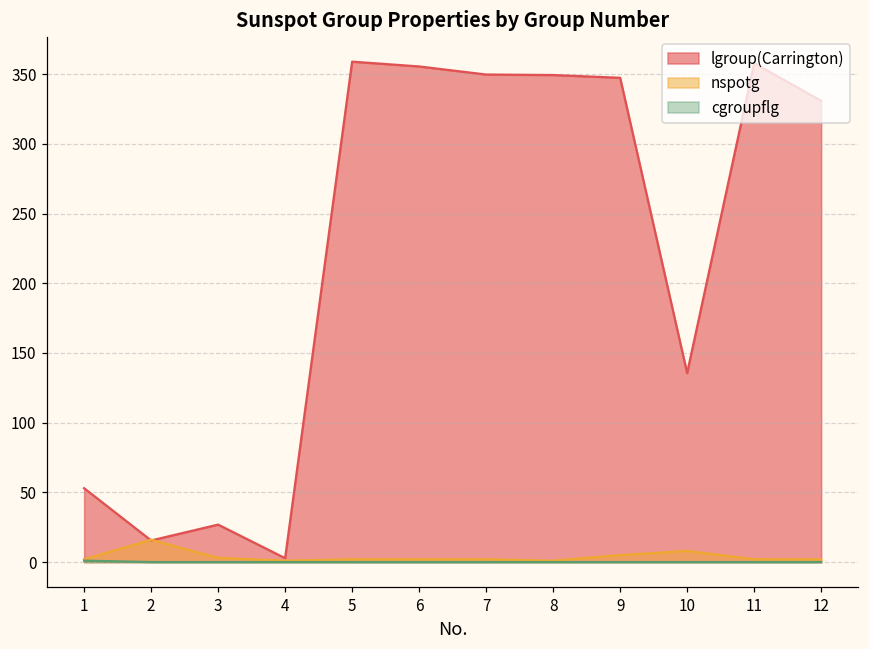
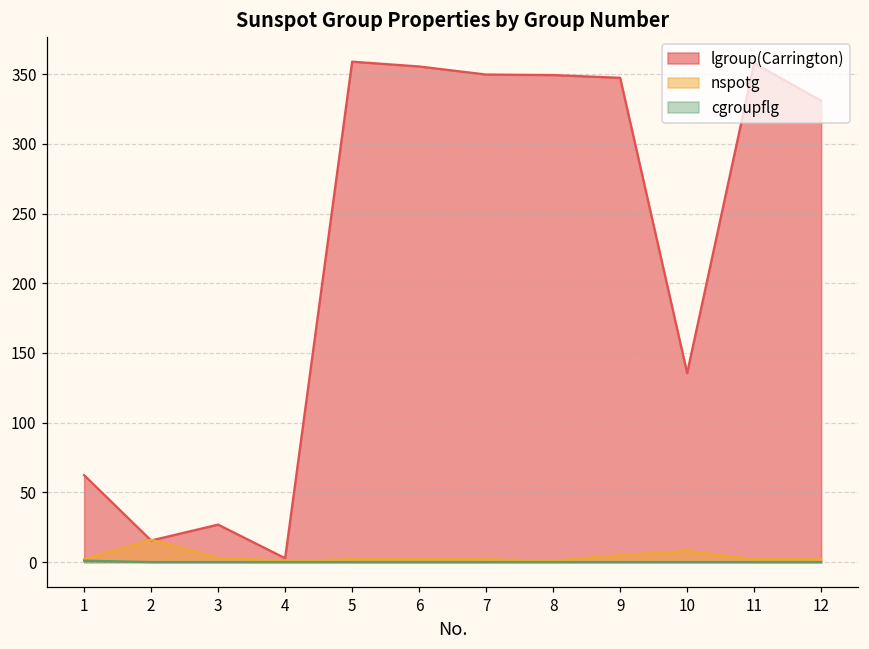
  {
    "lgroup(Carrington)": {
-     "1": 53,
+     "1": 62,
      "3": 27,
      "5": 359,
      "6": 356,
      "7": 350,
      "8": 349,
      "9": 347,
      "10": 136
    },
    "nspotg": {
      "3": 3,
      "5": 2,
      "6": 2,
      "7": 2,
      "9": 5,
      "10": 8,
      "11": 2,
      "12": 2
    },
    "cgroupflg": {
      "2": 0,
      "3": 0,
      "5": 0,
      "6": 0,
      "7": 0,
      "9": 0,
      "10": 0,
      "11": 0,
      "12": 0
    }
  }
